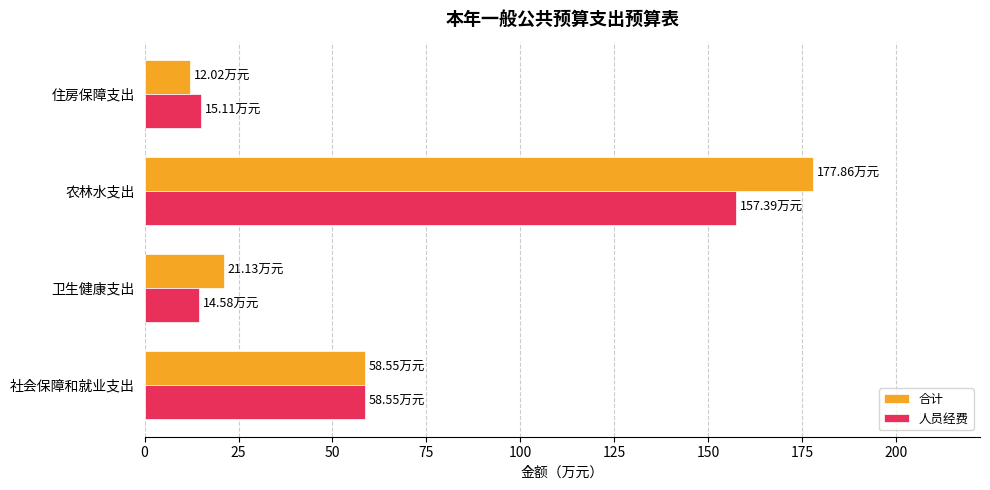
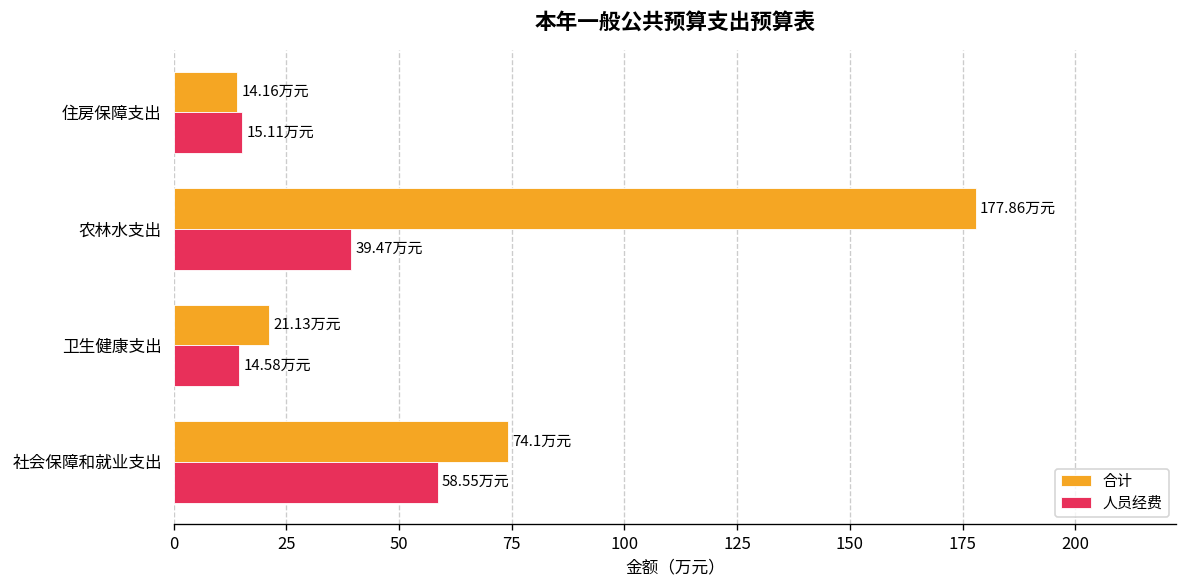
  {
    "合计": {
-     "住房保障支出": 12.02,
+     "住房保障支出": 14.16,
      "农林水支出": 177.86,
      "卫生健康支出": 21.13,
-     "社会保障和就业支出": 58.55
+     "社会保障和就业支出": 74.1
    },
    "人员经费": {
      "住房保障支出": 15.11,
-     "农林水支出": 157.39,
+     "农林水支出": 39.47,
      "卫生健康支出": 14.58,
      "社会保障和就业支出": 58.55
    }
  }
